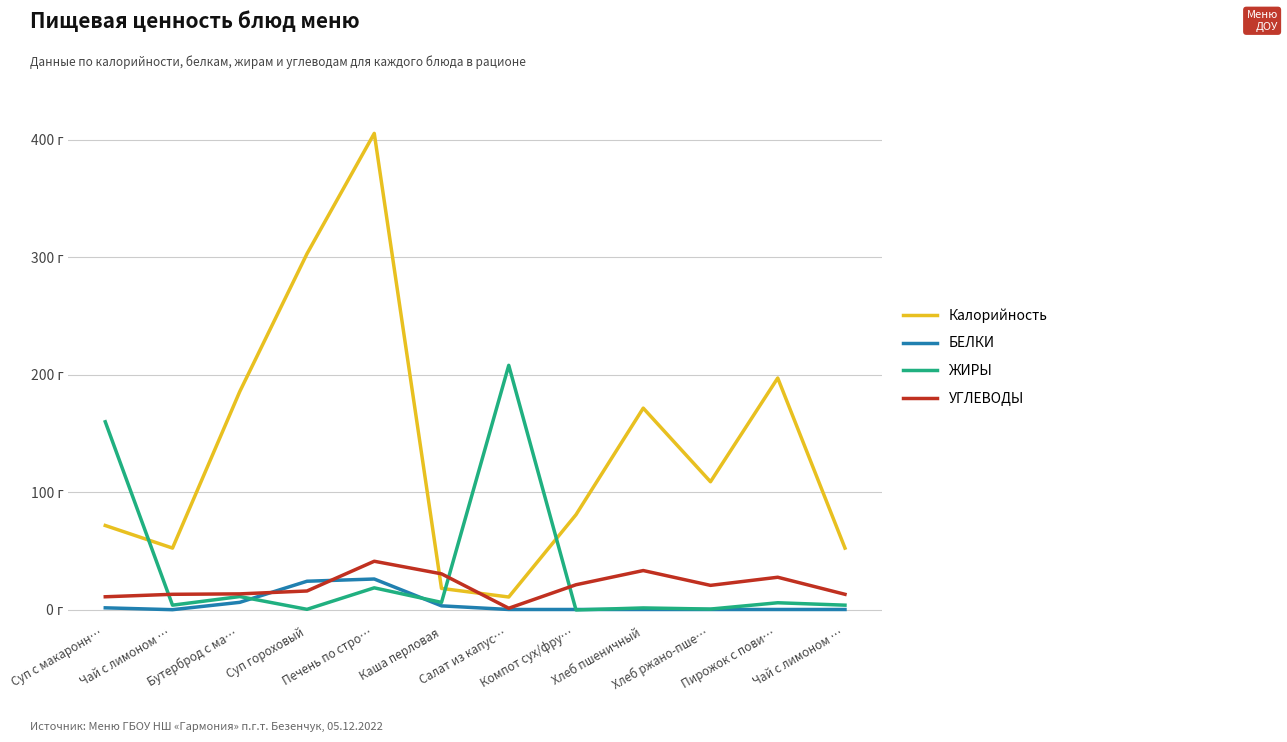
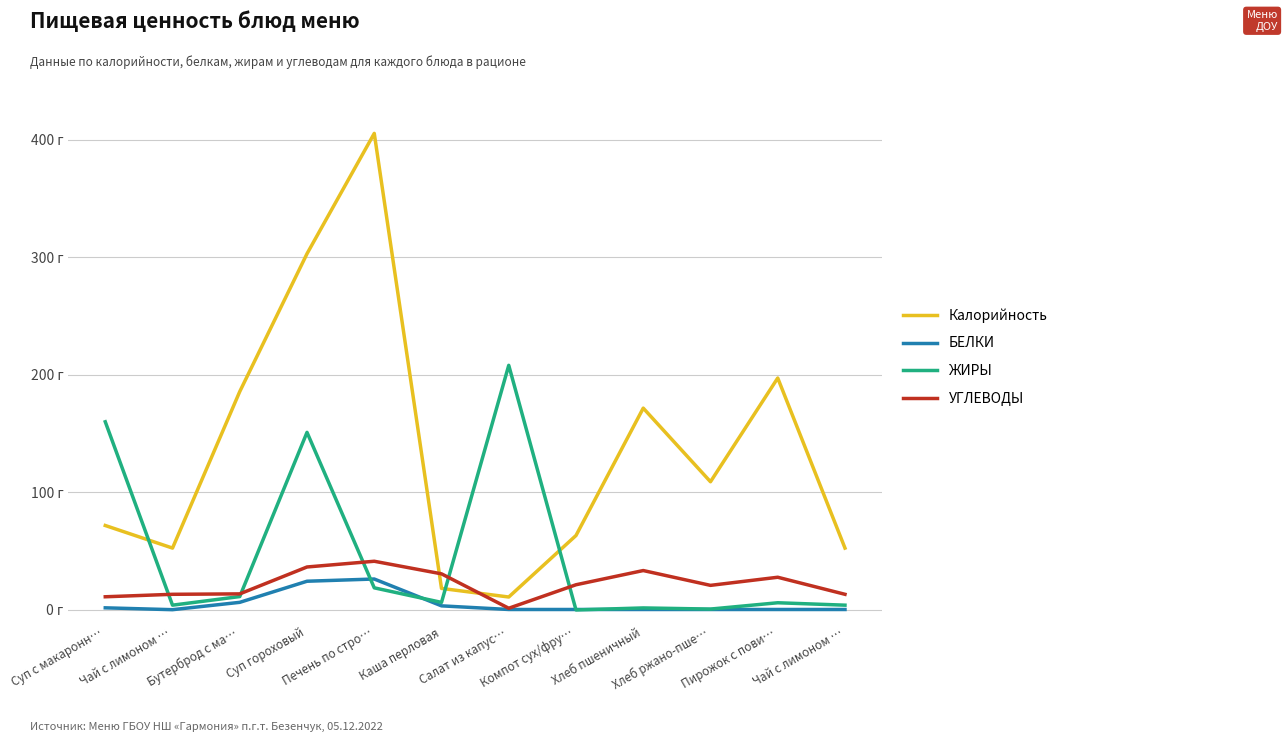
  {
    "Калорийность": {
      "Суп с макаронн…": "72 г",
      "Бутерброд с ма…": "186 г",
      "Суп гороховый": "303 г",
      "Печень по стро…": "405 г",
      "Каша перловая": "18 г",
      "Салат из капус…": "11 г",
-     "Компот сух/фру…": "81 г",
+     "Компот сух/фру…": "63 г",
      "Хлеб пшеничный": "172 г",
      "Хлеб ржано-пше…": "109 г",
      "Пирожок с пови…": "197 г"
    },
    "БЕЛКИ": {
      "Суп с макаронн…": "2 г",
      "Бутерброд с ма…": "6 г",
      "Суп гороховый": "24 г",
      "Печень по стро…": "26 г",
      "Каша перловая": "3 г",
      "Пирожок с пови…": "0 г"
    },
    "ЖИРЫ": {
      "Суп с макаронн…": "160 г",
      "Бутерброд с ма…": "11 г",
-     "Суп гороховый": "1 г",
+     "Суп гороховый": "151 г",
      "Печень по стро…": "19 г",
      "Каша перловая": "6 г",
      "Салат из капус…": "208 г",
      "Пирожок с пови…": "6 г"
    },
    "УГЛЕВОДЫ": {
      "Суп с макаронн…": "11 г",
      "Бутерброд с ма…": "14 г",
-     "Суп гороховый": "16 г",
+     "Суп гороховый": "37 г",
      "Печень по стро…": "41 г",
      "Каша перловая": "31 г",
      "Компот сух/фру…": "21 г",
      "Хлеб пшеничный": "34 г",
      "Хлеб ржано-пше…": "21 г",
      "Пирожок с пови…": "28 г"
    }
  }
